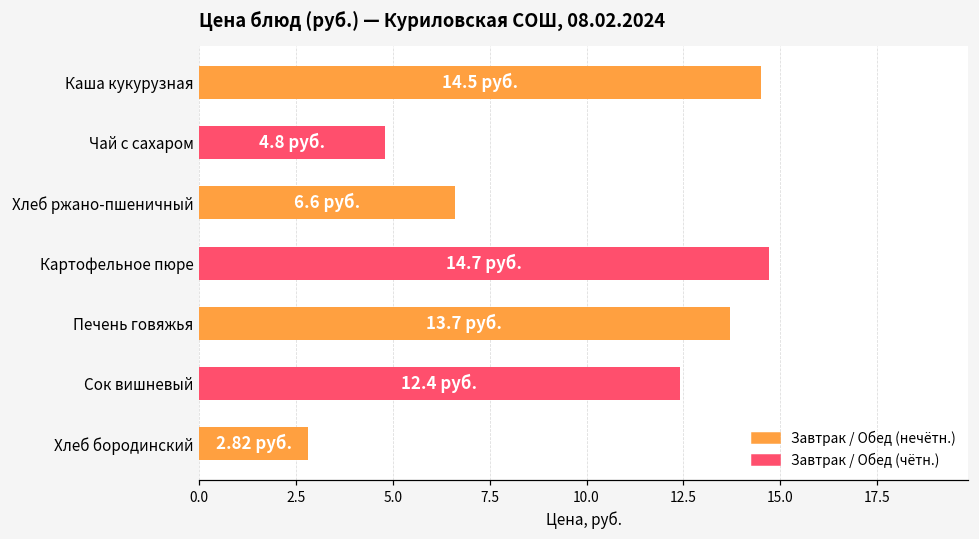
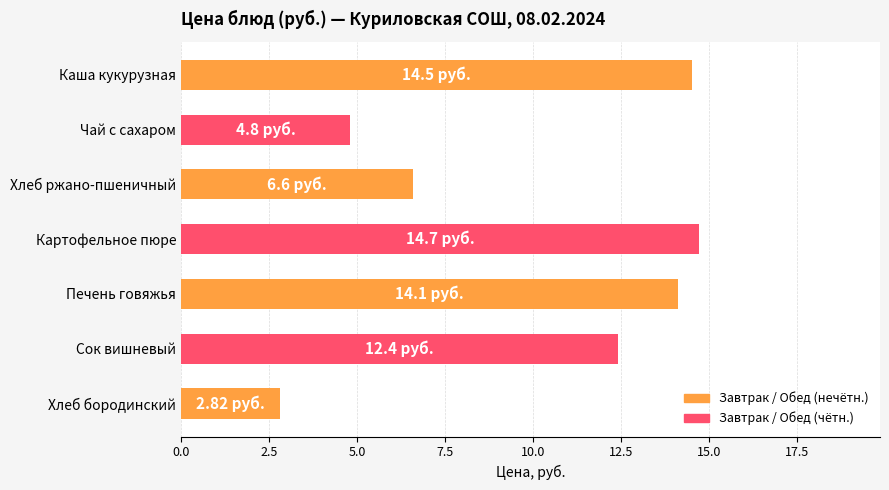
  {
    "Каша кукурузная": 14.5,
    "Чай с сахаром": 4.8,
    "Хлеб ржано-пшеничный": 6.6,
    "Картофельное пюре": 14.7,
-   "Печень говяжья": 13.7,
+   "Печень говяжья": 14.1,
    "Сок вишневый": 12.4,
    "Хлеб бородинский": 2.82
  }
